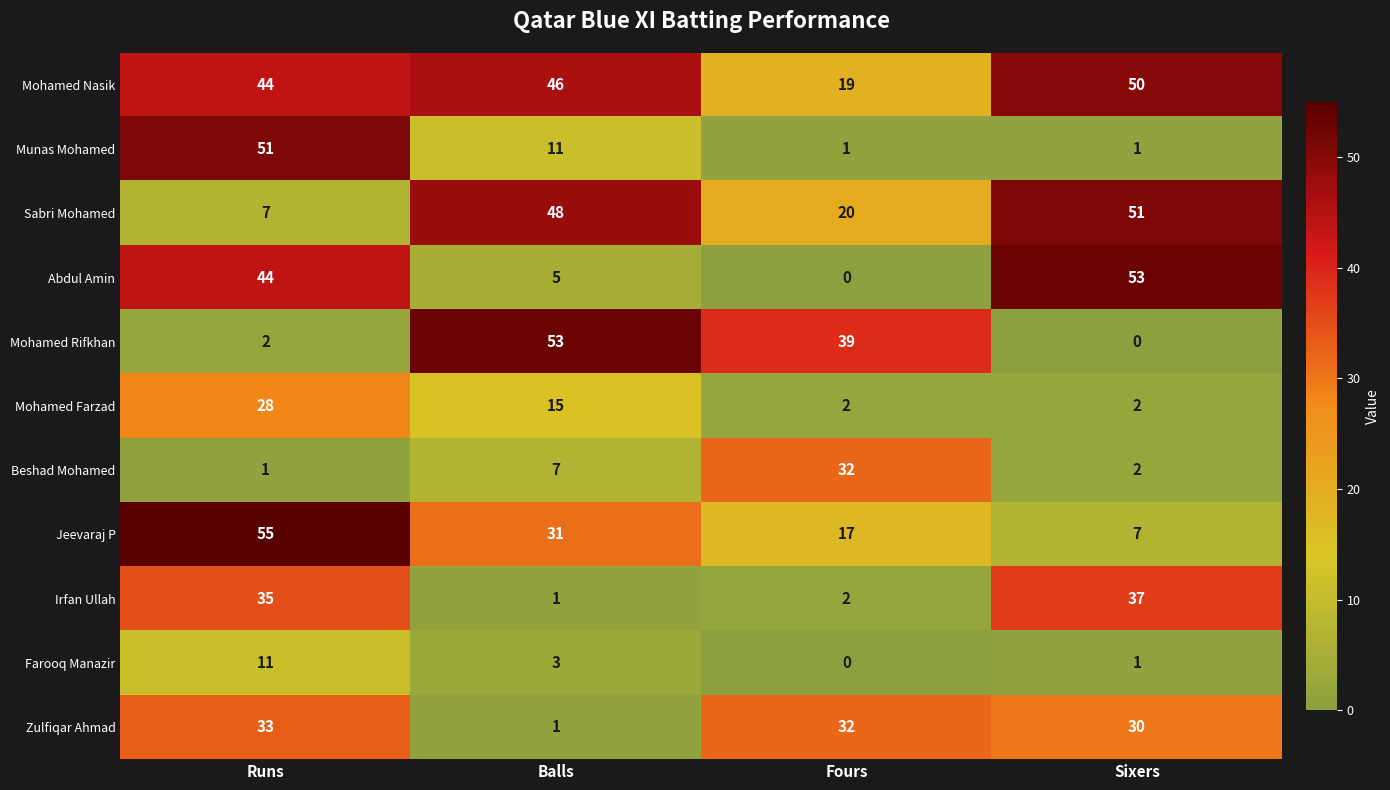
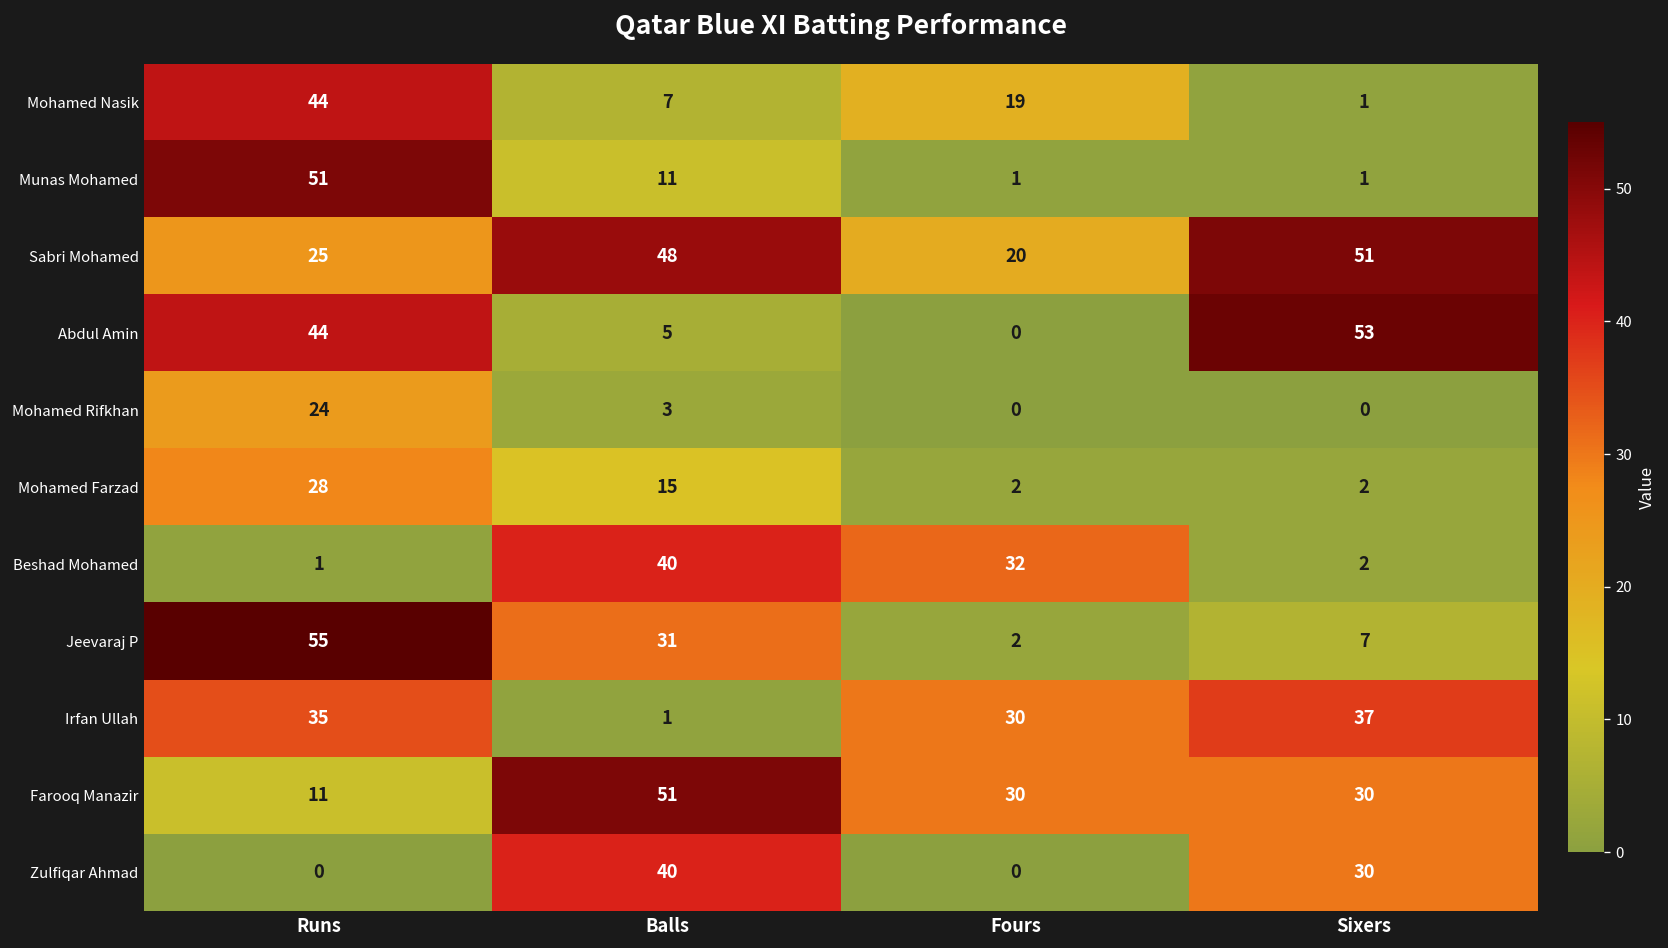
  {
    "Mohamed Nasik": {
      "Runs": 44,
-     "Balls": 46,
+     "Balls": 7,
      "Fours": 19,
-     "Sixers": 50
+     "Sixers": 1
    },
    "Munas Mohamed": {
      "Runs": 51,
      "Balls": 11,
      "Fours": 1,
      "Sixers": 1
    },
    "Sabri Mohamed": {
-     "Runs": 7,
+     "Runs": 25,
      "Balls": 48,
      "Fours": 20,
      "Sixers": 51
    },
    "Abdul Amin": {
      "Runs": 44,
      "Balls": 5,
      "Fours": 0,
      "Sixers": 53
    },
    "Mohamed Rifkhan": {
-     "Runs": 2,
-     "Balls": 53,
-     "Fours": 39,
+     "Runs": 24,
+     "Balls": 3,
+     "Fours": 0,
      "Sixers": 0
    },
    "Mohamed Farzad": {
      "Runs": 28,
      "Balls": 15,
      "Fours": 2,
      "Sixers": 2
    },
    "Beshad Mohamed": {
      "Runs": 1,
-     "Balls": 7,
+     "Balls": 40,
      "Fours": 32,
      "Sixers": 2
    },
    "Jeevaraj P": {
      "Runs": 55,
      "Balls": 31,
-     "Fours": 17,
+     "Fours": 2,
      "Sixers": 7
    },
    "Irfan Ullah": {
      "Runs": 35,
      "Balls": 1,
-     "Fours": 2,
+     "Fours": 30,
      "Sixers": 37
    },
    "Farooq Manazir": {
      "Runs": 11,
-     "Balls": 3,
-     "Fours": 0,
-     "Sixers": 1
+     "Balls": 51,
+     "Fours": 30,
+     "Sixers": 30
    },
    "Zulfiqar Ahmad": {
-     "Runs": 33,
-     "Balls": 1,
-     "Fours": 32,
+     "Runs": 0,
+     "Balls": 40,
+     "Fours": 0,
      "Sixers": 30
    }
  }
